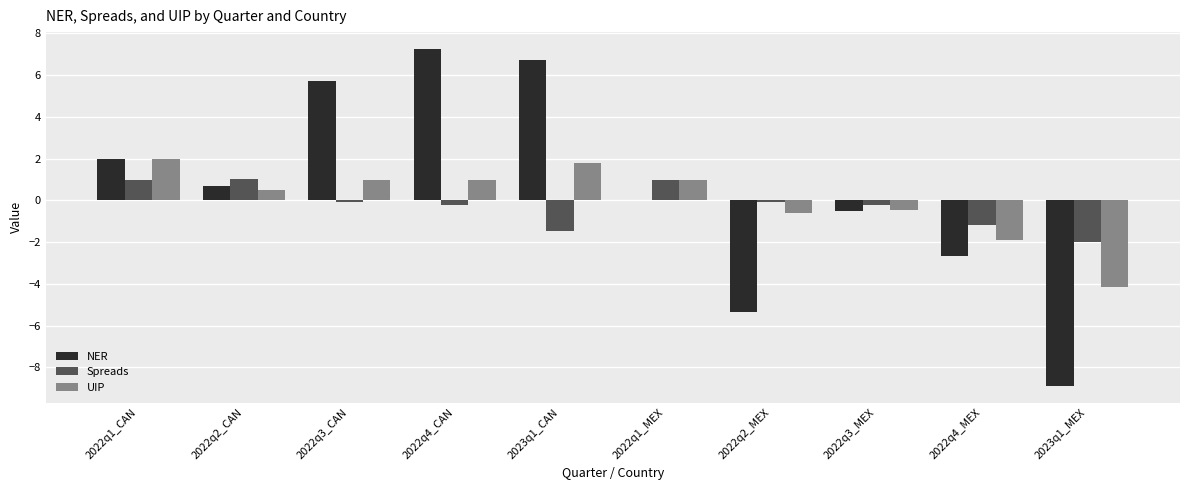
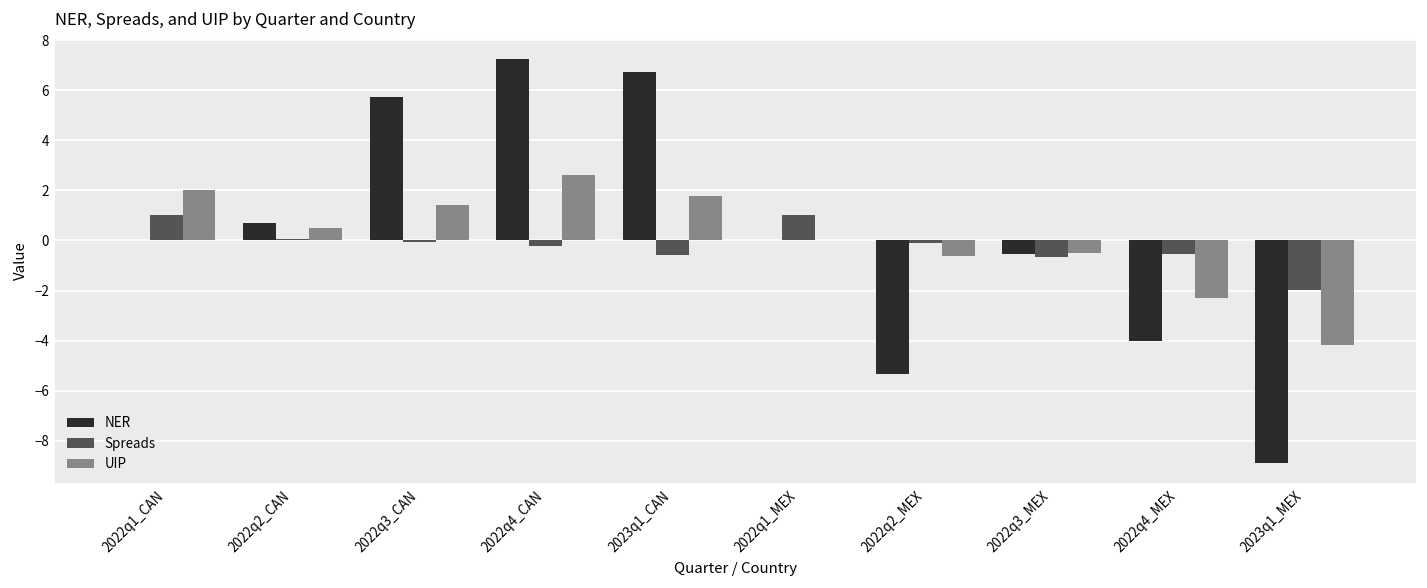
  {
    "NER": {
-     "2022q1_CAN": 2,
+     "2022q1_CAN": 0,
      "2022q2_CAN": 0.7,
      "2022q3_CAN": 5.7,
      "2022q4_CAN": 7.3,
      "2023q1_CAN": 6.7,
      "2022q1_MEX": 0.0,
      "2022q2_MEX": -5.3,
      "2022q3_MEX": -0.5,
-     "2022q4_MEX": -2.7,
+     "2022q4_MEX": -4.0,
      "2023q1_MEX": -8.9
    },
    "Spreads": {
      "2022q1_CAN": 1.0,
-     "2022q2_CAN": 1.0,
+     "2022q2_CAN": 0.1,
      "2022q4_CAN": -0.2,
-     "2023q1_CAN": -1.5,
+     "2023q1_CAN": -0.6,
      "2022q1_MEX": 1.0,
-     "2022q3_MEX": -0.2,
-     "2022q4_MEX": -1.2,
+     "2022q3_MEX": -0.6,
+     "2022q4_MEX": -0.5,
      "2023q1_MEX": -2.0
    },
    "UIP": {
      "2022q1_CAN": 2.0,
      "2022q2_CAN": 0.5,
-     "2022q3_CAN": 1.0,
-     "2022q4_CAN": 1.0,
+     "2022q3_CAN": 1.4,
+     "2022q4_CAN": 2.6,
      "2023q1_CAN": 1.8,
-     "2022q1_MEX": 1,
+     "2022q1_MEX": 0,
      "2022q2_MEX": -0.6,
      "2022q3_MEX": -0.5,
-     "2022q4_MEX": -1.9,
+     "2022q4_MEX": -2.3,
      "2023q1_MEX": -4.2
    }
  }
